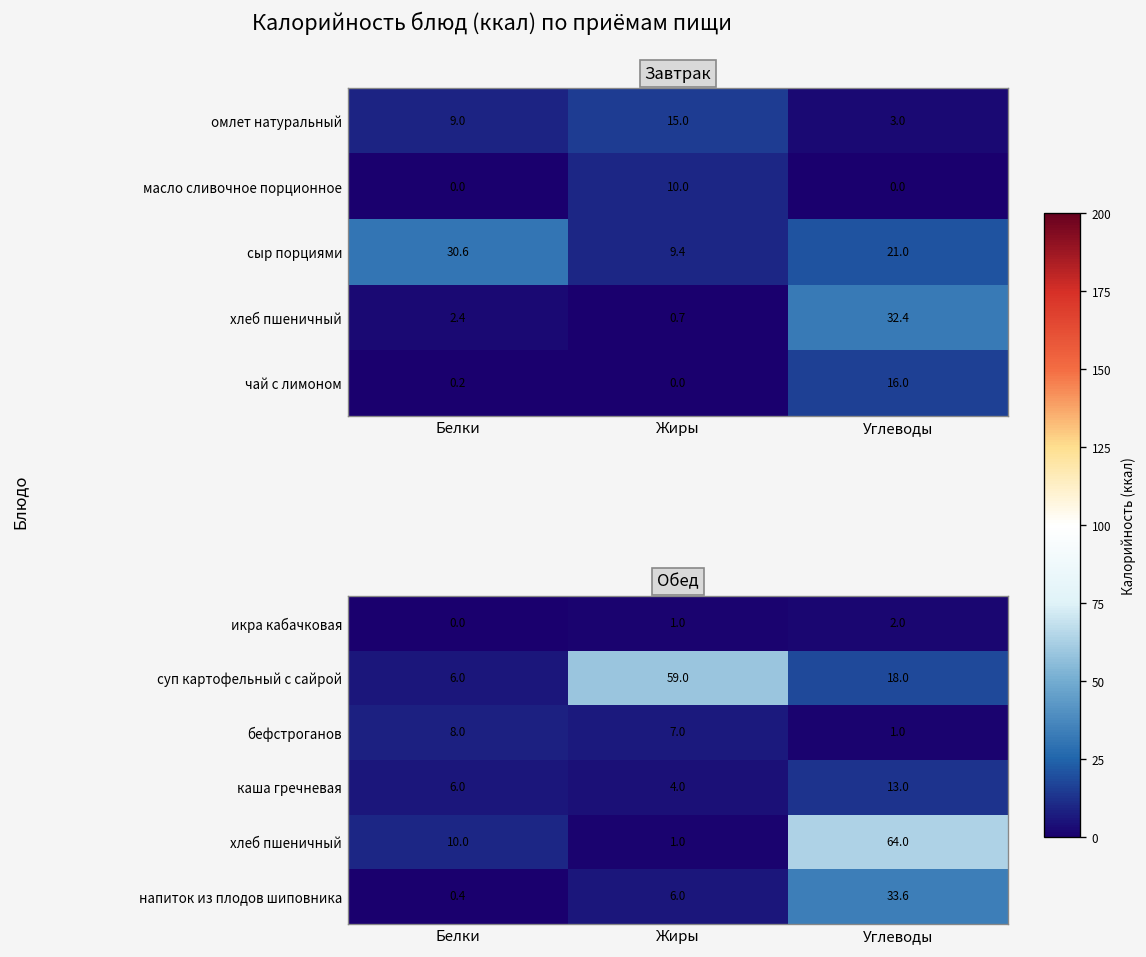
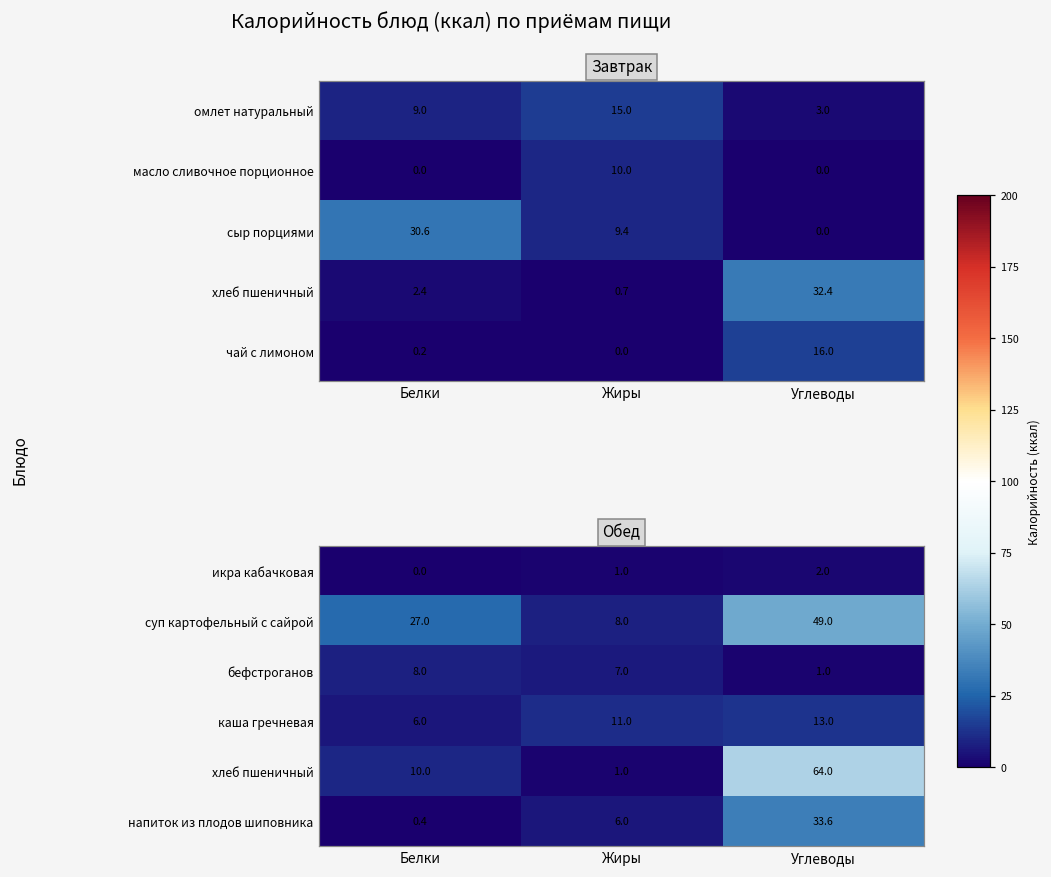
  {
    "Завтрак": {
      "омлет натуральный": {
        "Белки": 9.0,
        "Жиры": 15.0,
        "Углеводы": 3.0
      },
      "масло сливочное порционное": {
        "Белки": 0.0,
        "Жиры": 10.0,
        "Углеводы": 0.0
      },
      "сыр порциями": {
        "Белки": 30.6,
        "Жиры": 9.4,
-       "Углеводы": 21.0
+       "Углеводы": 0.0
      },
      "хлеб пшеничный": {
        "Белки": 2.4,
        "Жиры": 0.7,
        "Углеводы": 32.4
      },
      "чай с лимоном": {
        "Белки": 0.2,
        "Жиры": 0.0,
        "Углеводы": 16.0
      }
    },
    "Обед": {
      "икра кабачковая": {
        "Белки": 0.0,
        "Жиры": 1.0,
        "Углеводы": 2.0
      },
      "суп картофельный с сайрой": {
-       "Белки": 6.0,
-       "Жиры": 59.0,
-       "Углеводы": 18.0
+       "Белки": 27.0,
+       "Жиры": 8.0,
+       "Углеводы": 49.0
      },
      "бефстроганов": {
        "Белки": 8.0,
        "Жиры": 7.0,
        "Углеводы": 1.0
      },
      "каша гречневая": {
        "Белки": 6.0,
-       "Жиры": 4.0,
+       "Жиры": 11.0,
        "Углеводы": 13.0
      },
      "хлеб пшеничный": {
        "Белки": 10.0,
        "Жиры": 1.0,
        "Углеводы": 64.0
      },
      "напиток из плодов шиповника": {
        "Белки": 0.4,
        "Жиры": 6.0,
        "Углеводы": 33.6
      }
    }
  }
